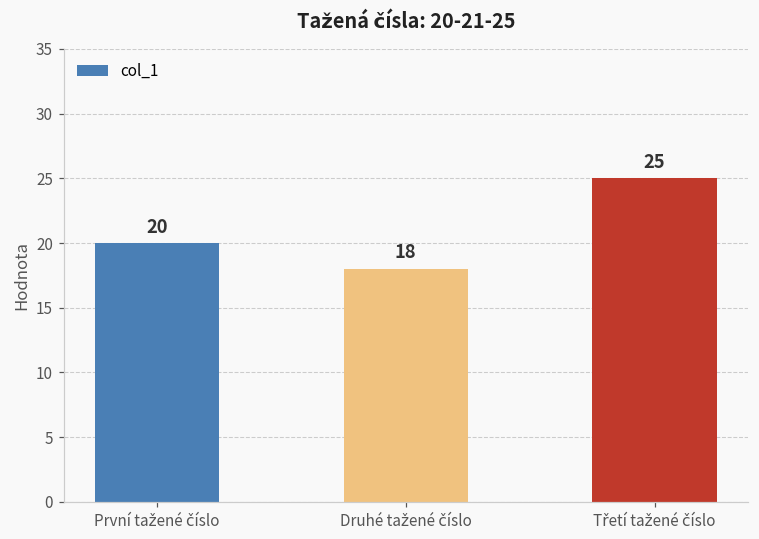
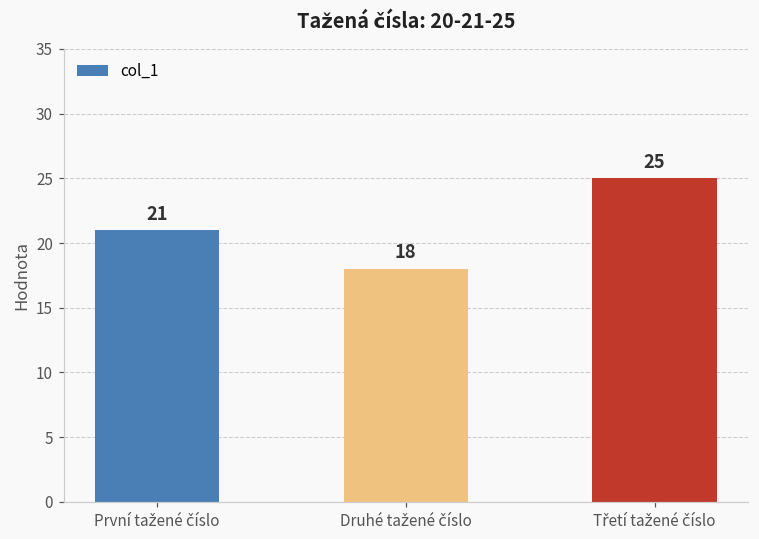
  {
-   "První tažené číslo": 20,
+   "První tažené číslo": 21,
    "Druhé tažené číslo": 18,
    "Třetí tažené číslo": 25
  }
